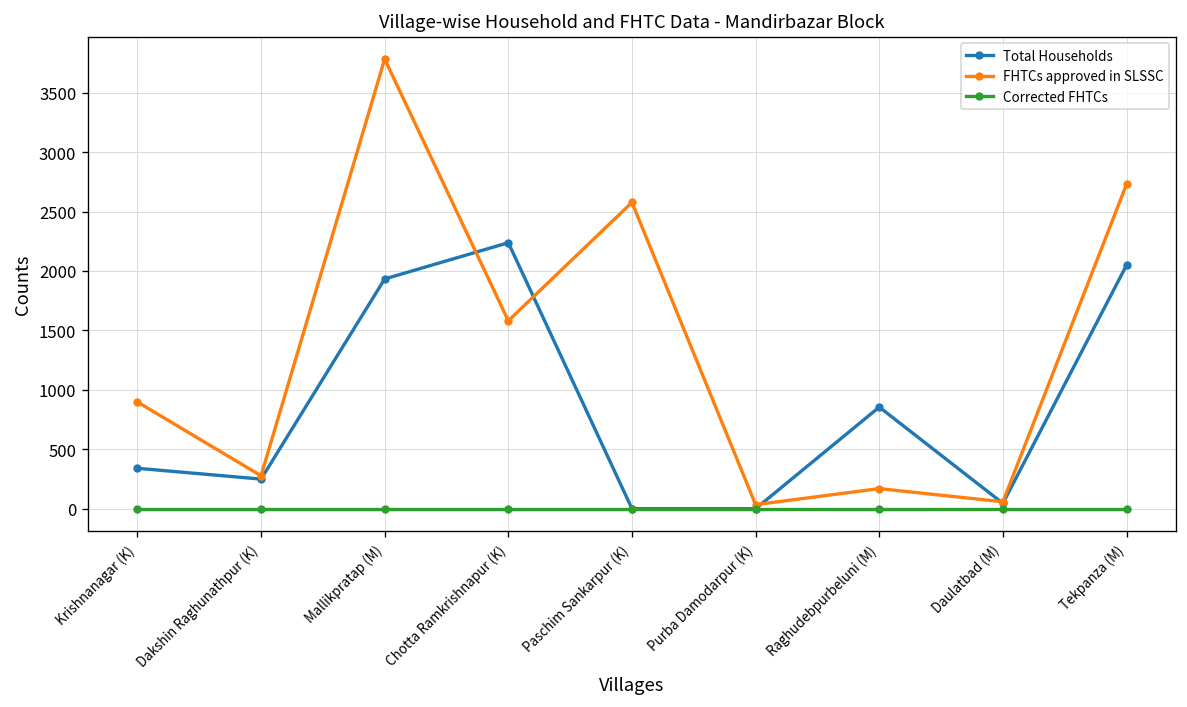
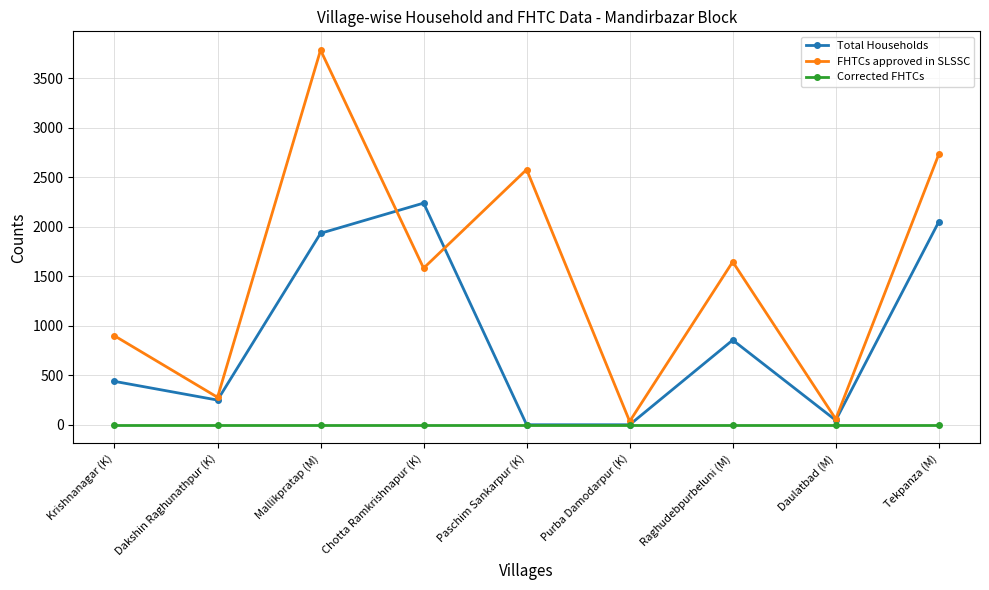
  {
    "Total Households": {
-     "Krishnanagar (K)": 300,
+     "Krishnanagar (K)": 400,
      "Dakshin Raghunathpur (K)": 200,
      "Mallikpratap (M)": 1900,
      "Chotta Ramkrishnapur (K)": 2200,
      "Raghudebpurbeluni (M)": 900,
      "Tekpanza (M)": 2000
    },
    "FHTCs approved in SLSSC": {
      "Krishnanagar (K)": 900,
      "Dakshin Raghunathpur (K)": 300,
      "Mallikpratap (M)": 3800,
      "Chotta Ramkrishnapur (K)": 1600,
      "Paschim Sankarpur (K)": 2600,
      "Purba Damodarpur (K)": 0,
-     "Raghudebpurbeluni (M)": 200,
+     "Raghudebpurbeluni (M)": 1600,
      "Tekpanza (M)": 2700
    },
    "Corrected FHTCs": {
      "Krishnanagar (K)": 0,
      "Dakshin Raghunathpur (K)": 0,
      "Mallikpratap (M)": 0,
      "Chotta Ramkrishnapur (K)": 0,
      "Raghudebpurbeluni (M)": 0,
      "Daulatbad (M)": 0,
      "Tekpanza (M)": 0
    }
  }
